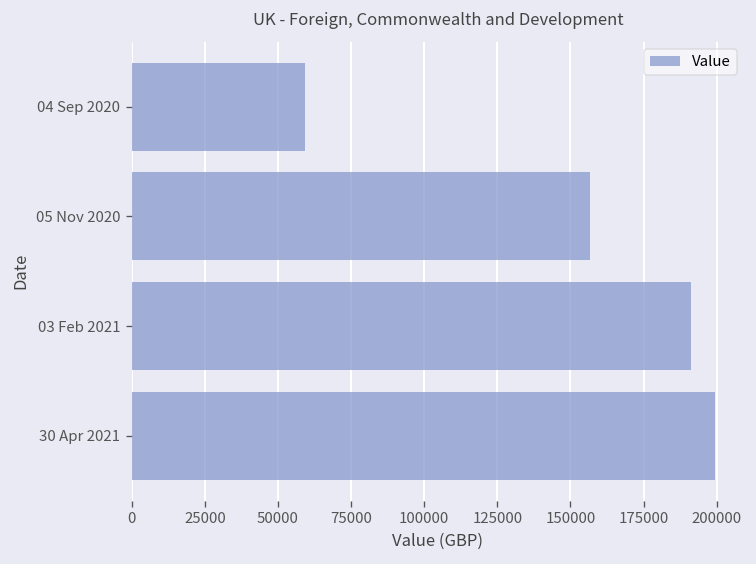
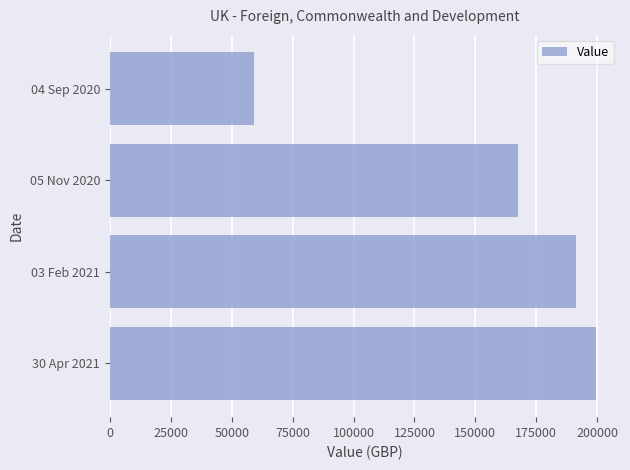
  {
    "04 Sep 2020": 59000,
-   "05 Nov 2020": 157000,
+   "05 Nov 2020": 167000,
    "03 Feb 2021": 191000,
    "30 Apr 2021": 199000
  }
